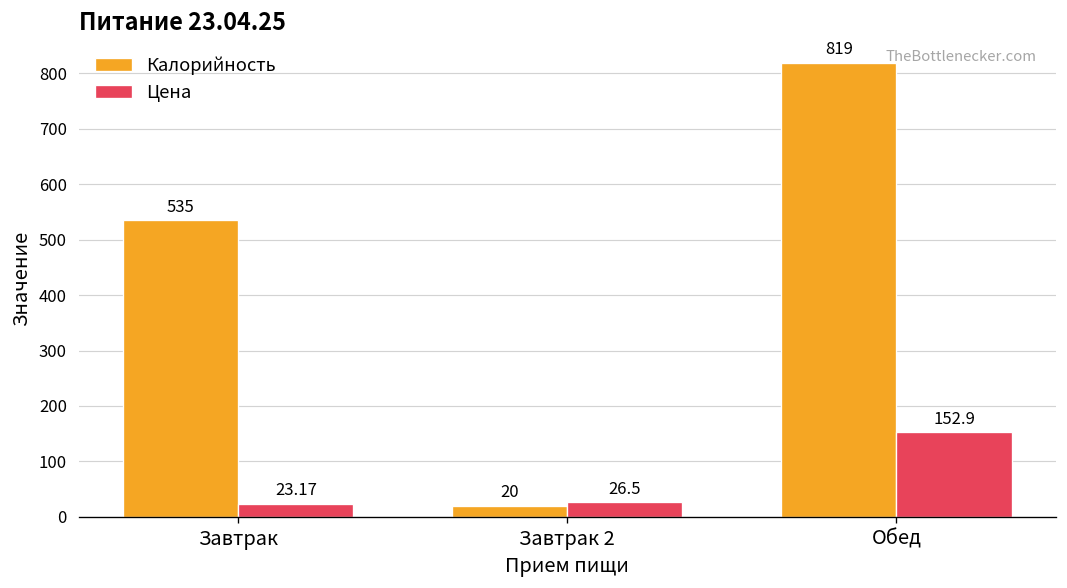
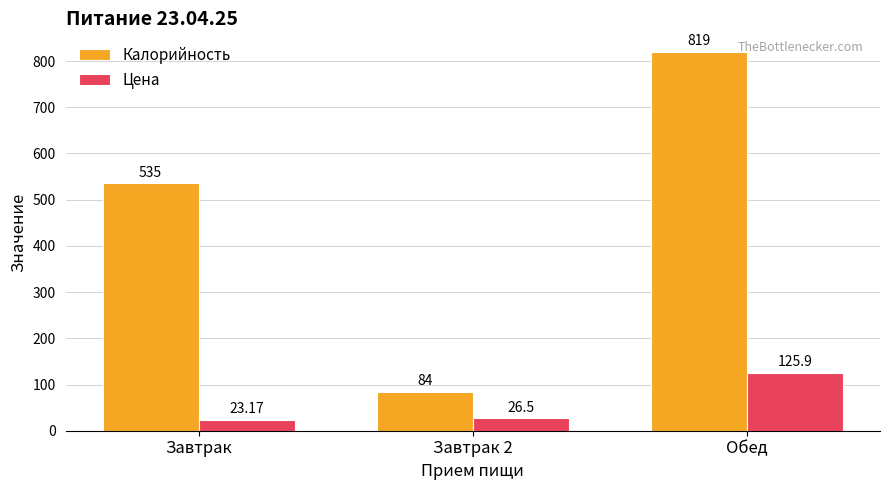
  {
    "Калорийность": {
      "Завтрак": 535,
-     "Завтрак 2": 20,
+     "Завтрак 2": 84,
      "Обед": 819
    },
    "Цена": {
      "Завтрак": 23.17,
      "Завтрак 2": 26.5,
-     "Обед": 152.9
+     "Обед": 125.9
    }
  }
